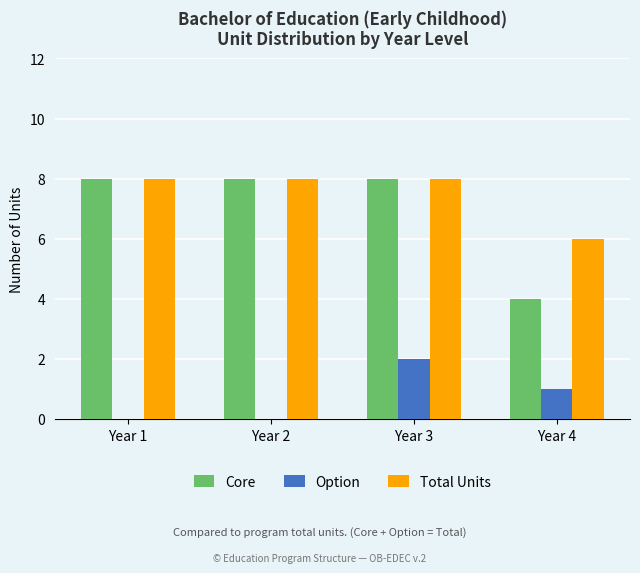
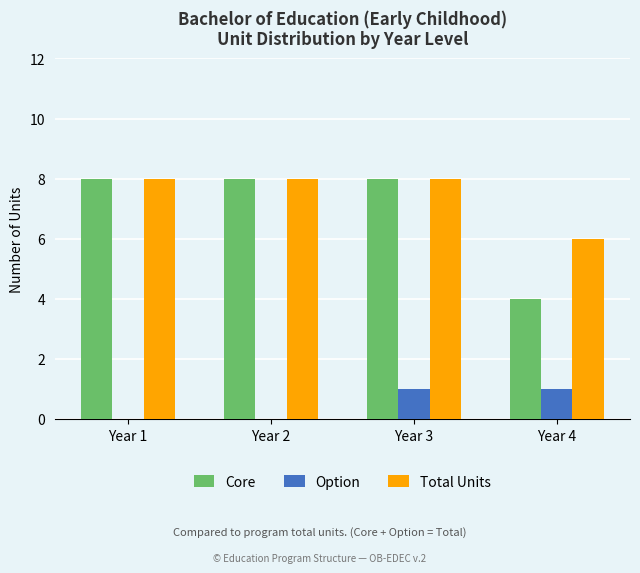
  {
    "Core": {
      "Year 1": 8,
      "Year 2": 8,
      "Year 3": 8,
      "Year 4": 4
    },
    "Option": {
      "Year 1": 0,
      "Year 2": 0,
-     "Year 3": 2,
+     "Year 3": 1,
      "Year 4": 1
    },
    "Total Units": {
      "Year 1": 8,
      "Year 2": 8,
      "Year 3": 8,
      "Year 4": 6
    }
  }
